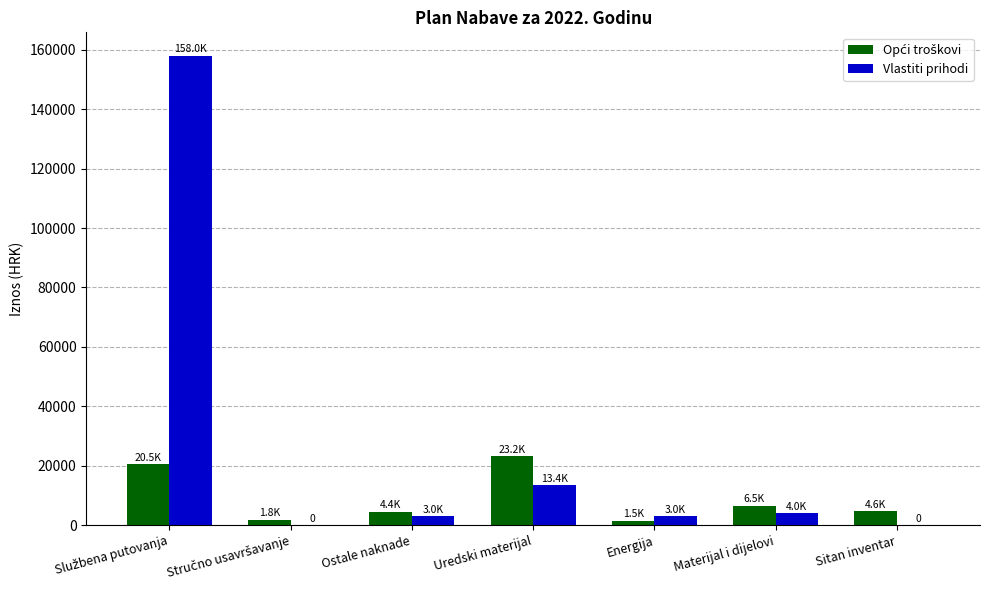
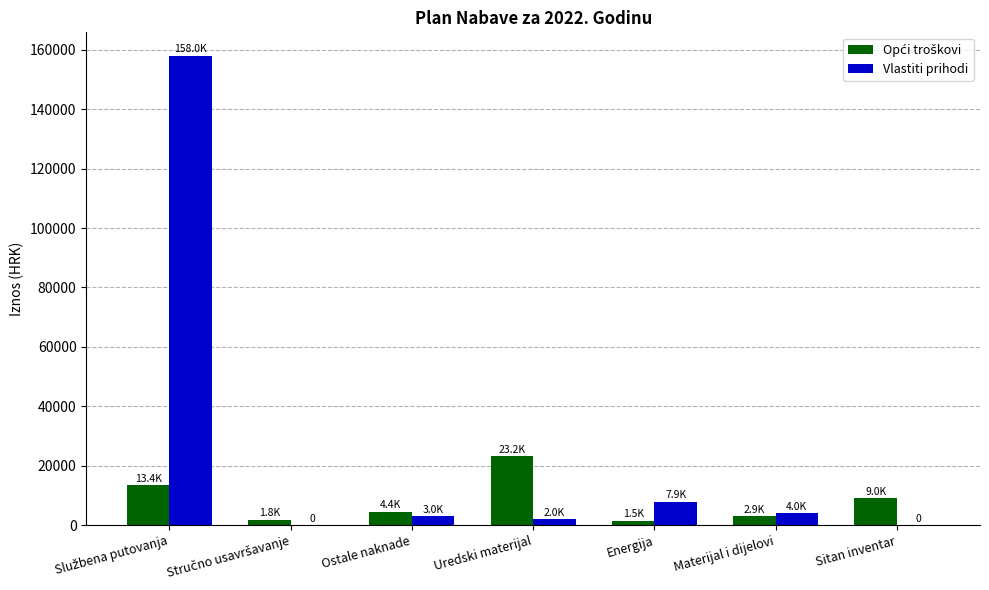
  {
    "Opći troškovi": {
-     "Službena putovanja": "20.5K",
+     "Službena putovanja": "13.4K",
      "Stručno usavršavanje": "1.8K",
      "Ostale naknade": "4.4K",
      "Uredski materijal": "23.2K",
      "Energija": "1.5K",
-     "Materijal i dijelovi": "6.5K",
-     "Sitan inventar": "4.6K"
+     "Materijal i dijelovi": "2.9K",
+     "Sitan inventar": "9.0K"
    },
    "Vlastiti prihodi": {
      "Službena putovanja": "158.0K",
      "Stručno usavršavanje": "0",
      "Ostale naknade": "3.0K",
-     "Uredski materijal": "13.4K",
-     "Energija": "3.0K",
+     "Uredski materijal": "2.0K",
+     "Energija": "7.9K",
      "Materijal i dijelovi": "4.0K",
      "Sitan inventar": "0"
    }
  }
